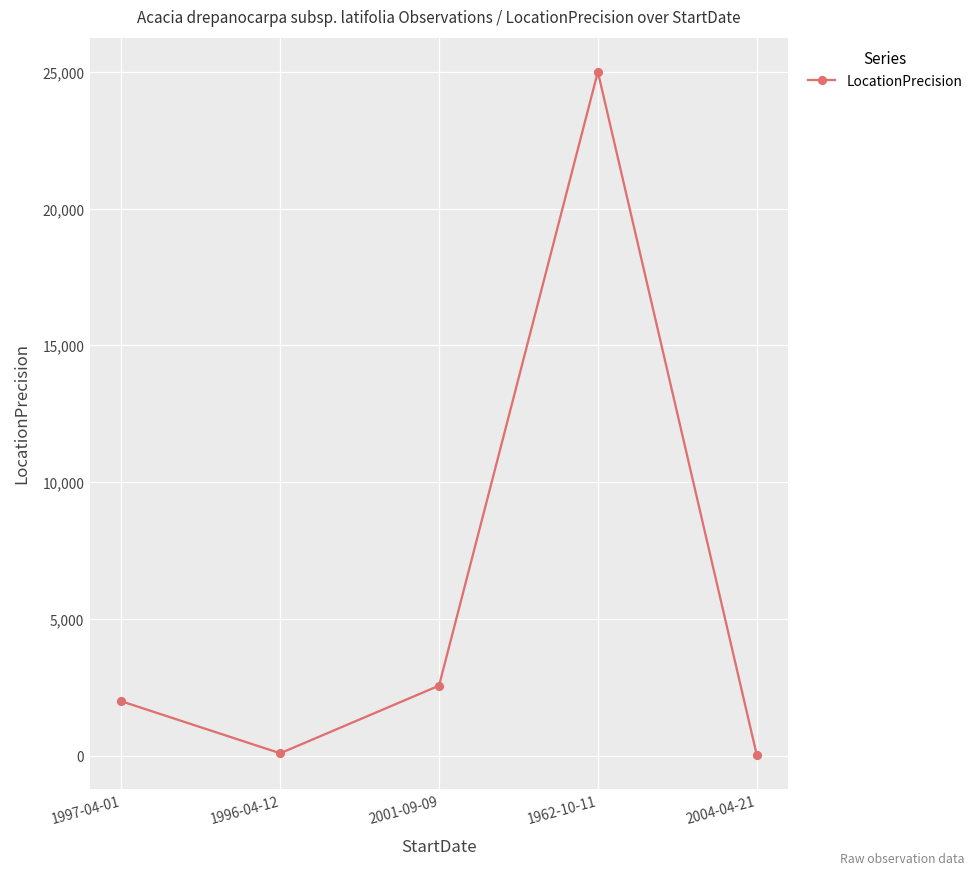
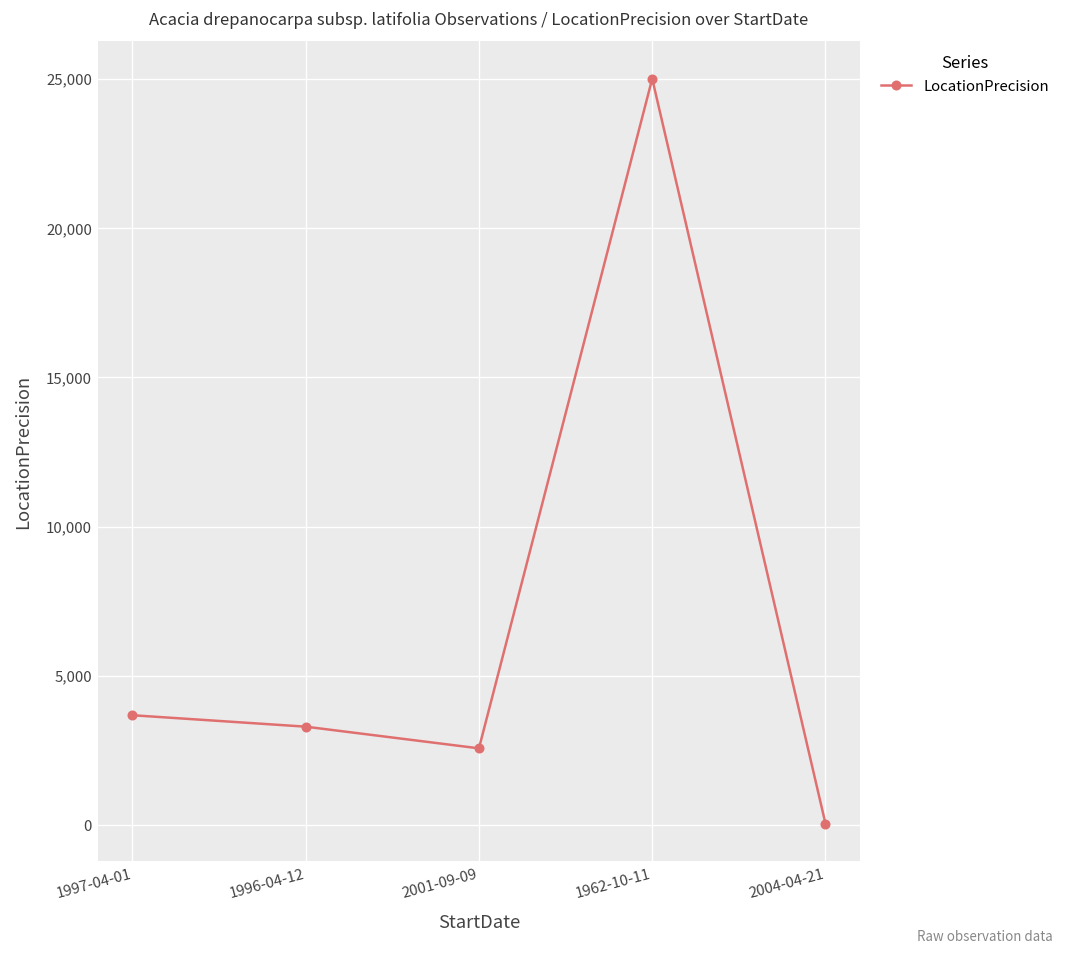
  {
-   "1997-04-01": "2,000",
-   "1996-04-12": "100",
+   "1997-04-01": "3,700",
+   "1996-04-12": "3,300",
    "2001-09-09": "2,600",
    "1962-10-11": "25,000",
    "2004-04-21": "100"
  }
